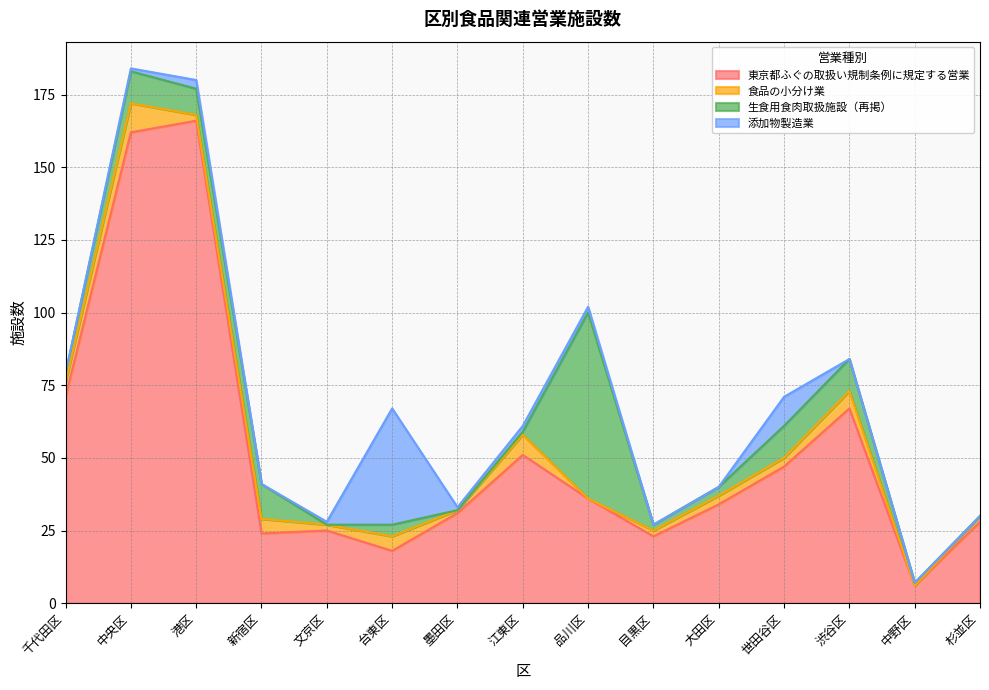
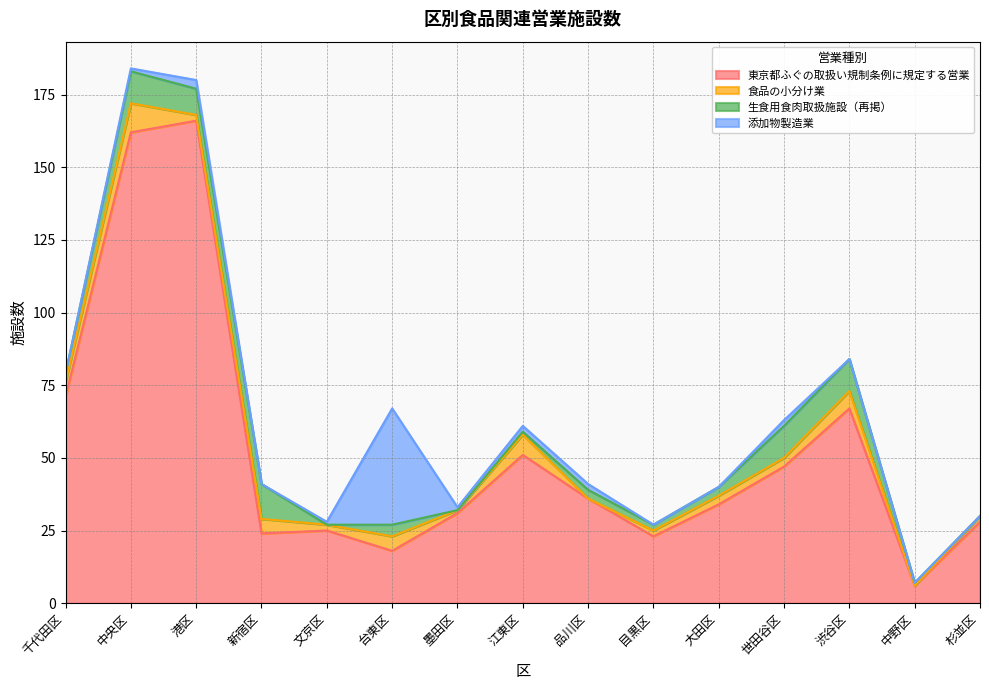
  {
    "東京都ふぐの取扱い規制条例に規定する営業": {
      "千代田区": 71,
      "中央区": 162,
      "港区": 166,
      "新宿区": 24,
      "文京区": 25,
      "台東区": 18,
      "墨田区": 31,
      "江東区": 51,
      "目黒区": 23,
      "大田区": 34,
      "世田谷区": 47,
      "渋谷区": 67,
      "杉並区": 28
    },
    "食品の小分け業": {
      "千代田区": 5,
      "中央区": 10,
      "港区": 2,
      "新宿区": 5,
      "台東区": 5,
      "江東区": 7,
      "目黒区": 2,
      "大田区": 3,
      "世田谷区": 3,
      "渋谷区": 6
    },
    "生食用食肉取扱施設（再掲）": {
      "中央区": 11,
      "港区": 9,
      "台東区": 4,
      "江東区": 1,
-     "品川区": 64,
+     "品川区": 3,
      "世田谷区": 11
    },
    "添加物製造業": {
      "中央区": 1,
      "港区": 3,
      "文京区": 1,
      "台東区": 40,
      "墨田区": 1,
      "江東区": 2,
      "品川区": 2,
-     "世田谷区": 10
+     "世田谷区": 2
    }
  }
